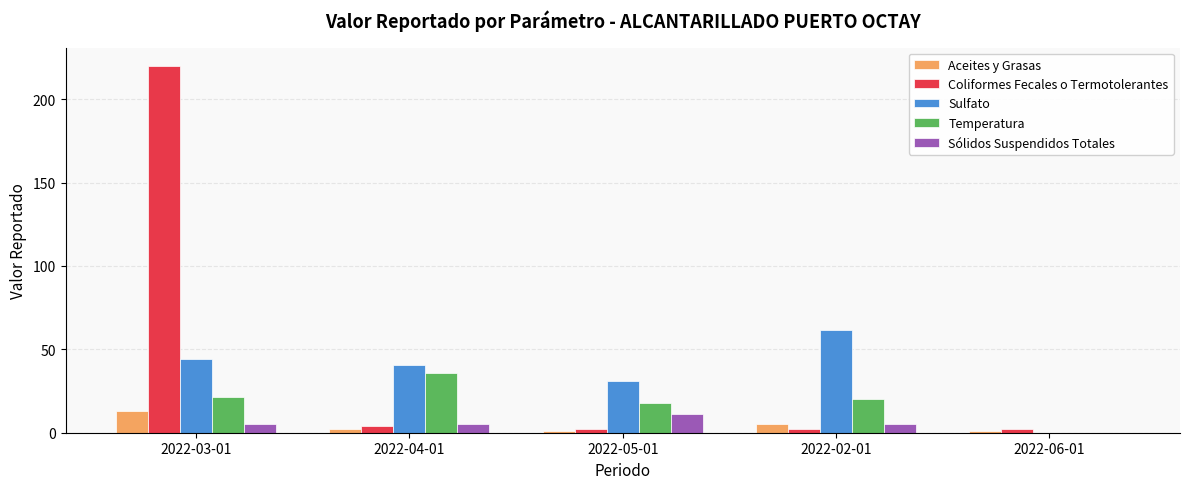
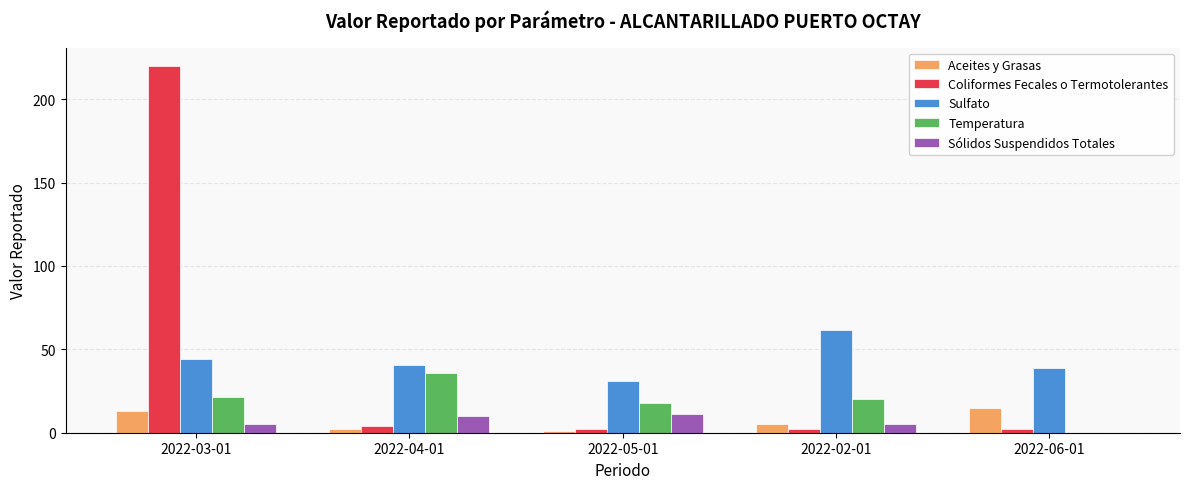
  {
    "Aceites y Grasas": {
      "2022-03-01": 13,
      "2022-04-01": 2,
      "2022-02-01": 5,
-     "2022-06-01": 1
+     "2022-06-01": 15
    },
    "Coliformes Fecales o Termotolerantes": {
      "2022-03-01": 220,
      "2022-04-01": 4,
      "2022-05-01": 2,
      "2022-02-01": 2,
      "2022-06-01": 2
    },
    "Sulfato": {
      "2022-03-01": 44,
      "2022-04-01": 41,
      "2022-05-01": 31,
      "2022-02-01": 62,
-     "2022-06-01": 0
+     "2022-06-01": 39
    },
    "Temperatura": {
      "2022-03-01": 22,
      "2022-04-01": 36,
      "2022-05-01": 18,
      "2022-02-01": 20,
      "2022-06-01": 0
    },
    "Sólidos Suspendidos Totales": {
      "2022-03-01": 5,
-     "2022-04-01": 5,
+     "2022-04-01": 10,
      "2022-05-01": 11,
      "2022-02-01": 5,
      "2022-06-01": 0
    }
  }
